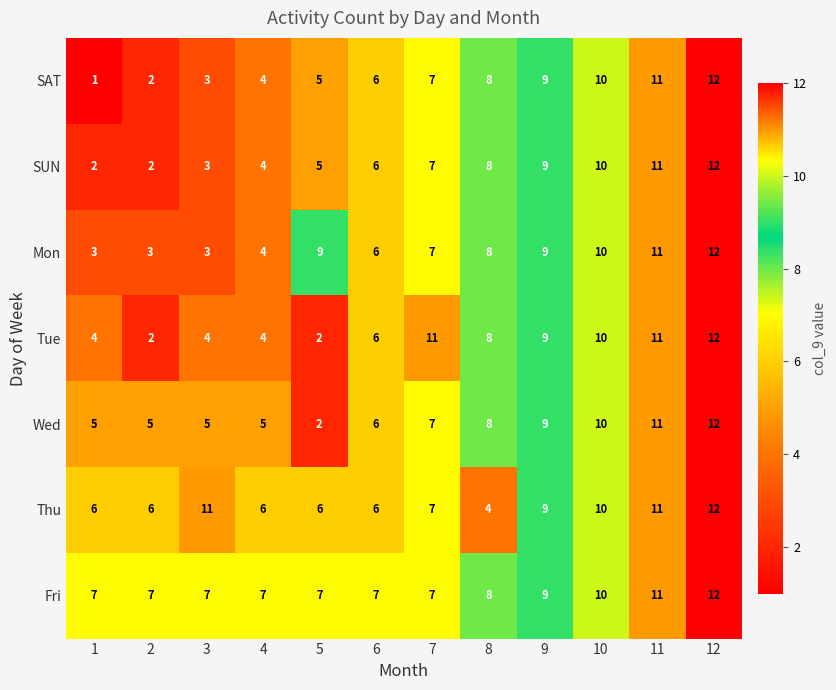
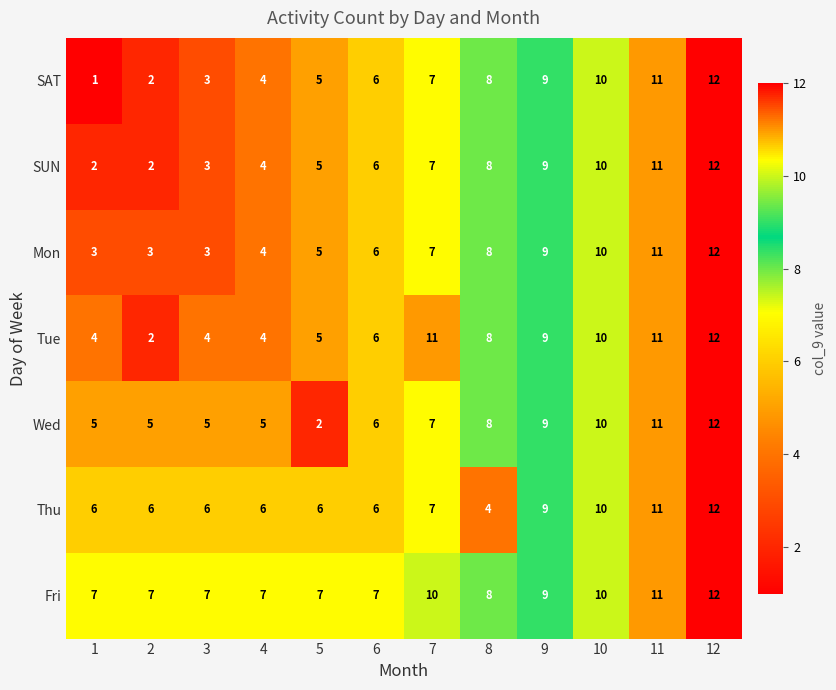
  {
    "SAT": {
      "1": 1,
      "2": 2,
      "3": 3,
      "4": 4,
      "5": 5,
      "6": 6,
      "7": 7,
      "8": 8,
      "9": 9,
      "10": 10,
      "11": 11,
      "12": 12
    },
    "SUN": {
      "1": 2,
      "2": 2,
      "3": 3,
      "4": 4,
      "5": 5,
      "6": 6,
      "7": 7,
      "8": 8,
      "9": 9,
      "10": 10,
      "11": 11,
      "12": 12
    },
    "Mon": {
      "1": 3,
      "2": 3,
      "3": 3,
      "4": 4,
-     "5": 9,
+     "5": 5,
      "6": 6,
      "7": 7,
      "8": 8,
      "9": 9,
      "10": 10,
      "11": 11,
      "12": 12
    },
    "Tue": {
      "1": 4,
      "2": 2,
      "3": 4,
      "4": 4,
-     "5": 2,
+     "5": 5,
      "6": 6,
      "7": 11,
      "8": 8,
      "9": 9,
      "10": 10,
      "11": 11,
      "12": 12
    },
    "Wed": {
      "1": 5,
      "2": 5,
      "3": 5,
      "4": 5,
      "5": 2,
      "6": 6,
      "7": 7,
      "8": 8,
      "9": 9,
      "10": 10,
      "11": 11,
      "12": 12
    },
    "Thu": {
      "1": 6,
      "2": 6,
-     "3": 11,
+     "3": 6,
      "4": 6,
      "5": 6,
      "6": 6,
      "7": 7,
      "8": 4,
      "9": 9,
      "10": 10,
      "11": 11,
      "12": 12
    },
    "Fri": {
      "1": 7,
      "2": 7,
      "3": 7,
      "4": 7,
      "5": 7,
      "6": 7,
-     "7": 7,
+     "7": 10,
      "8": 8,
      "9": 9,
      "10": 10,
      "11": 11,
      "12": 12
    }
  }
